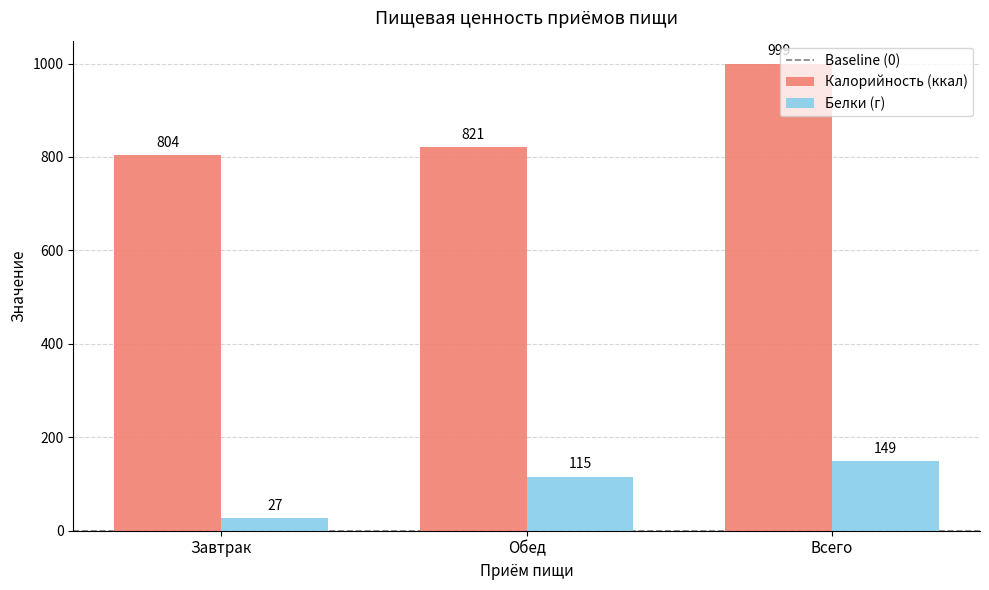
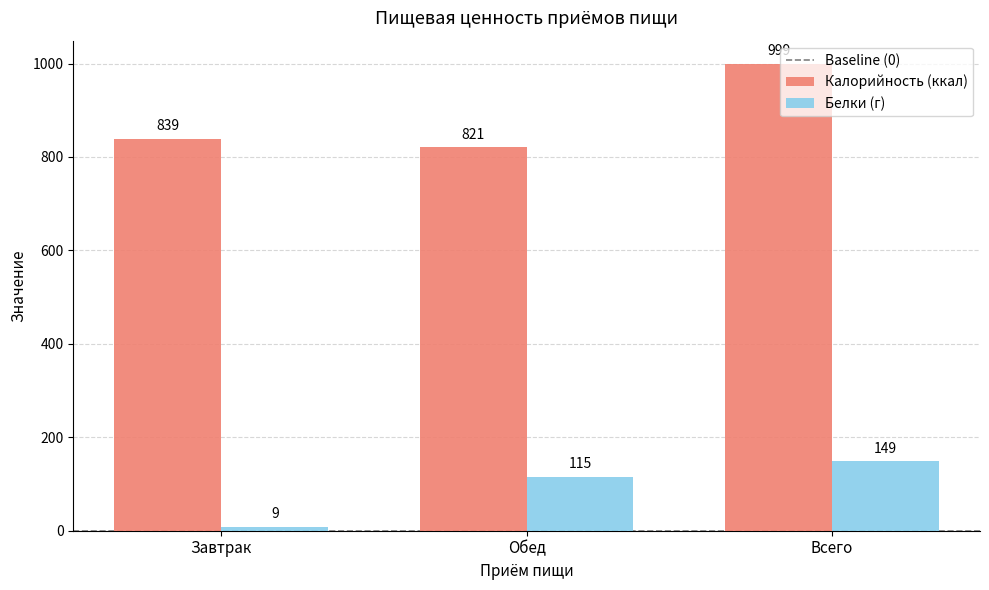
  {
    "Калорийность (ккал)": {
-     "Завтрак": 804,
+     "Завтрак": 839,
      "Обед": 821
    },
    "Белки (г)": {
-     "Завтрак": 27,
+     "Завтрак": 9,
      "Обед": 115,
      "Всего": 149
    }
  }
